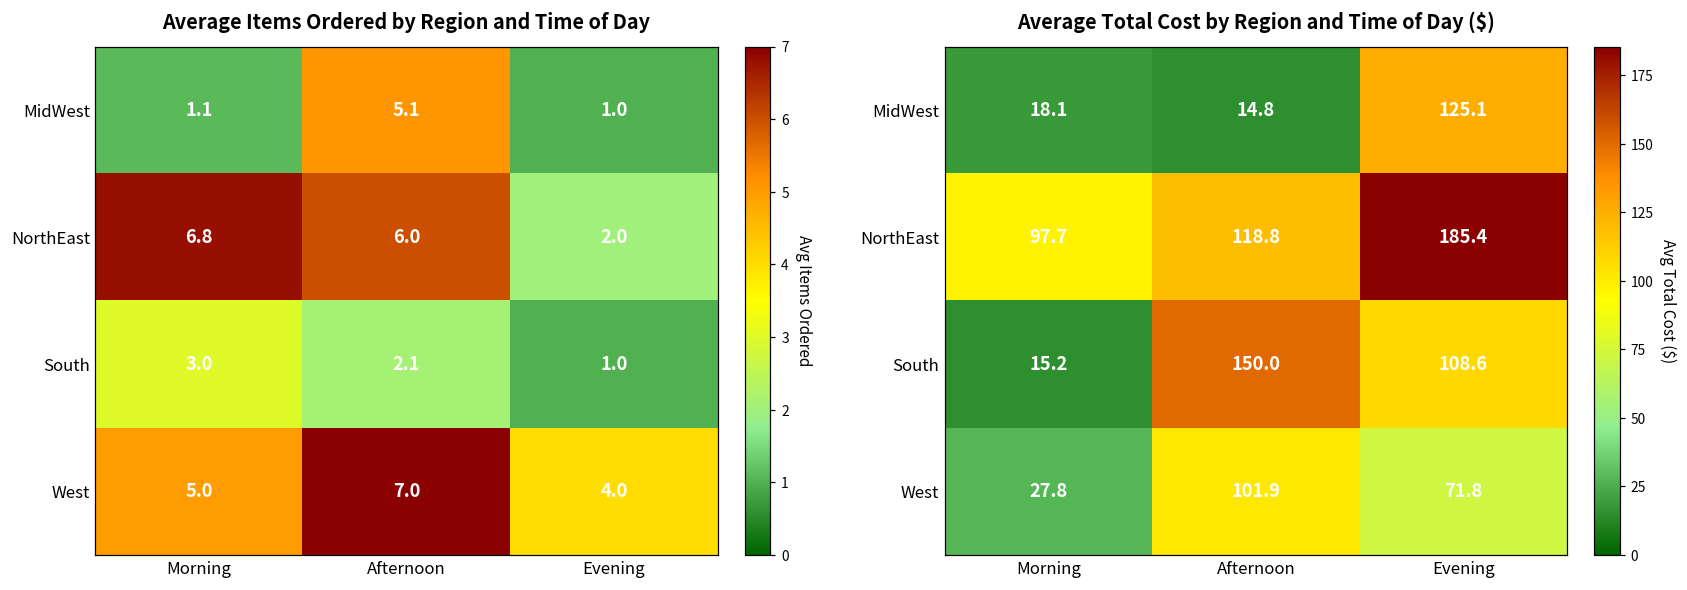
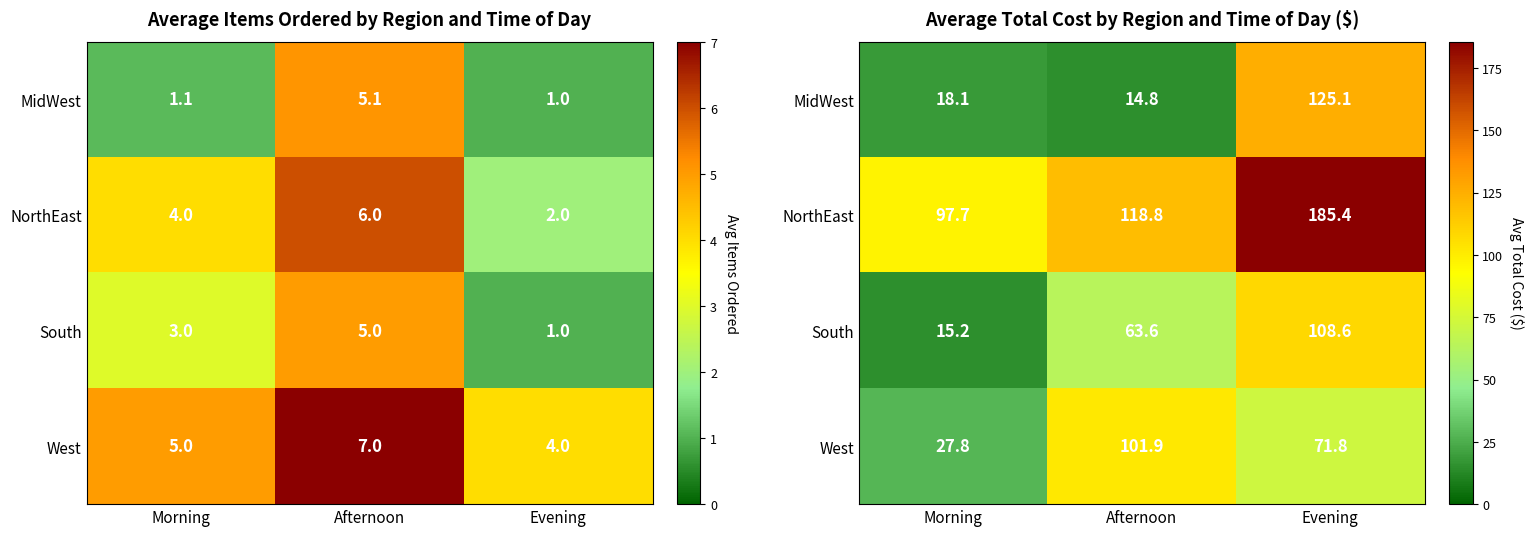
  {
    "Average Items Ordered by Region and Time of Day": {
      "MidWest": {
        "Morning": 1.1,
        "Afternoon": 5.1,
        "Evening": 1.0
      },
      "NorthEast": {
-       "Morning": 6.8,
+       "Morning": 4.0,
        "Afternoon": 6.0,
        "Evening": 2.0
      },
      "South": {
        "Morning": 3.0,
-       "Afternoon": 2.1,
+       "Afternoon": 5.0,
        "Evening": 1.0
      },
      "West": {
        "Morning": 5.0,
        "Afternoon": 7.0,
        "Evening": 4.0
      }
    },
    "Average Total Cost by Region and Time of Day ($)": {
      "MidWest": {
        "Morning": 18.1,
        "Afternoon": 14.8,
        "Evening": 125.1
      },
      "NorthEast": {
        "Morning": 97.7,
        "Afternoon": 118.8,
        "Evening": 185.4
      },
      "South": {
        "Morning": 15.2,
-       "Afternoon": 150.0,
+       "Afternoon": 63.6,
        "Evening": 108.6
      },
      "West": {
        "Morning": 27.8,
        "Afternoon": 101.9,
        "Evening": 71.8
      }
    }
  }
